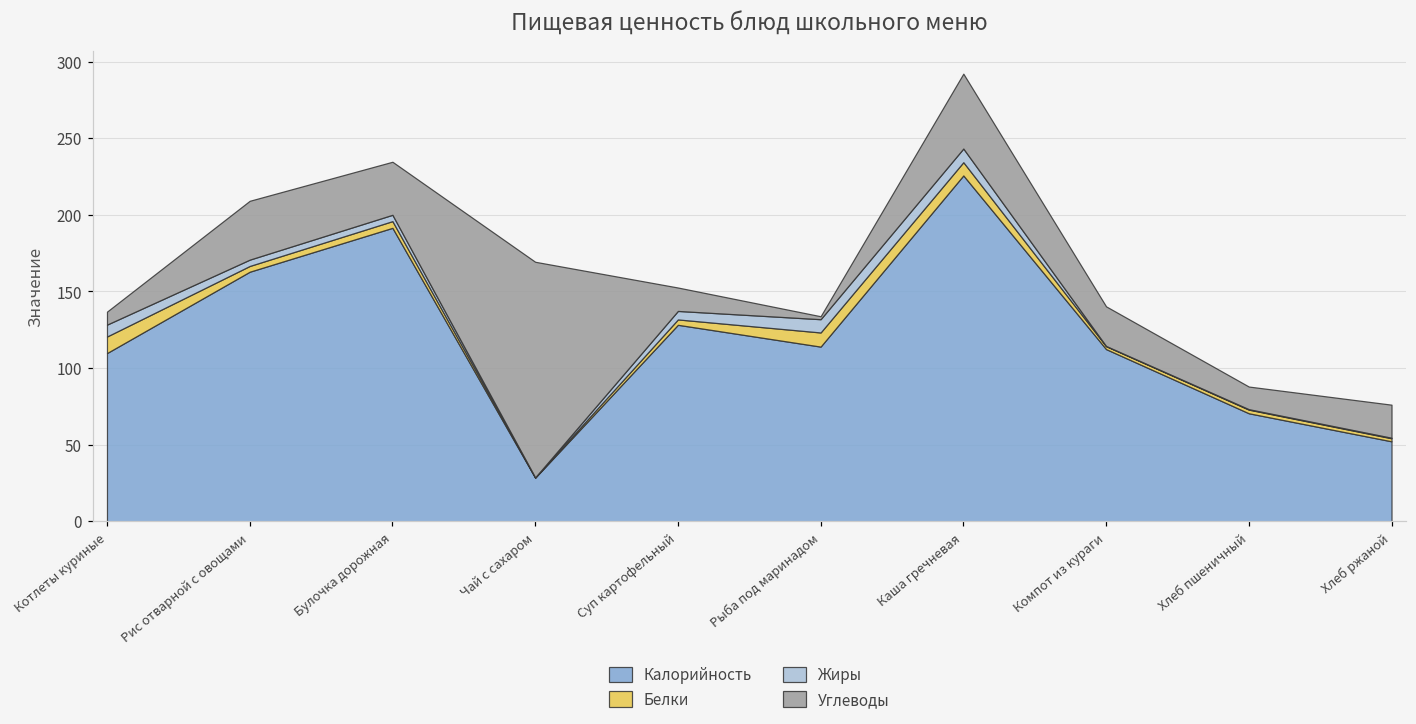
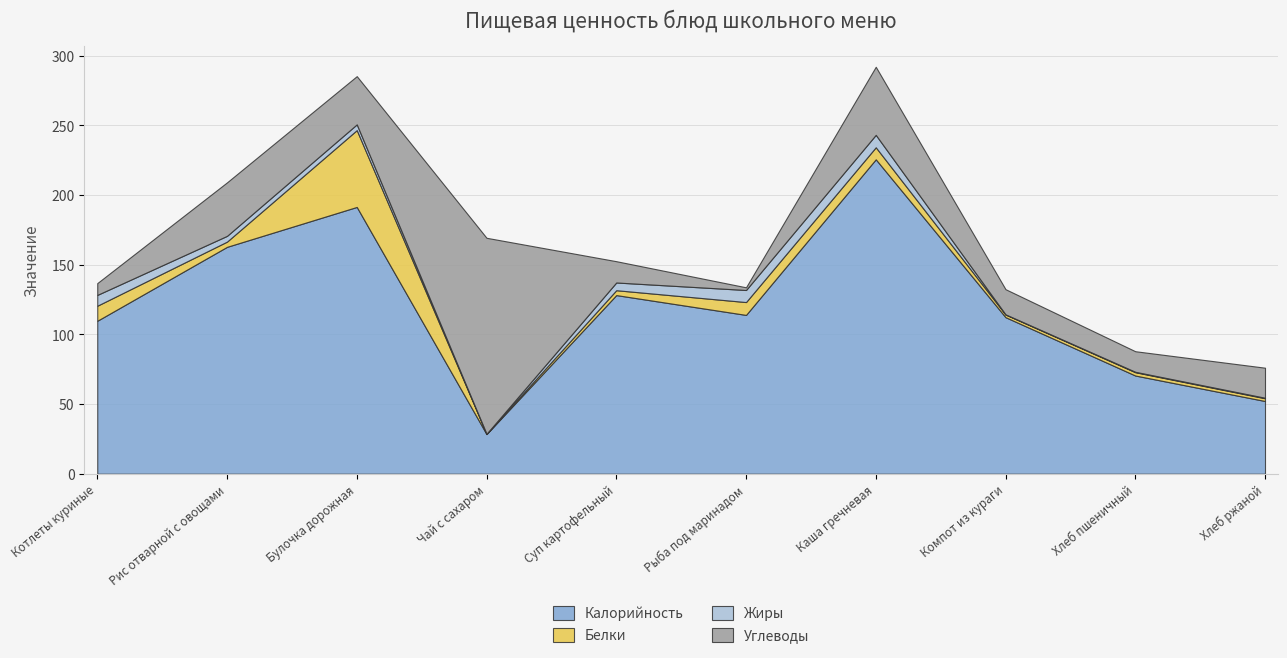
  {
    "Белки": {
      "Котлеты куриные": 11,
      "Рис отварной с овощами": 4,
-     "Булочка дорожная": 4,
+     "Булочка дорожная": 55,
      "Суп картофельный": 4,
      "Рыба под маринадом": 9,
      "Каша гречневая": 9
    },
    "Углеводы": {
      "Котлеты куриные": 8,
      "Рис отварной с овощами": 38,
      "Булочка дорожная": 35,
      "Чай с сахаром": 141,
      "Суп картофельный": 15,
      "Рыба под маринадом": 2,
      "Каша гречневая": 49,
-     "Компот из кураги": 26,
+     "Компот из кураги": 18,
      "Хлеб пшеничный": 15,
      "Хлеб ржаной": 22
    }
  }
